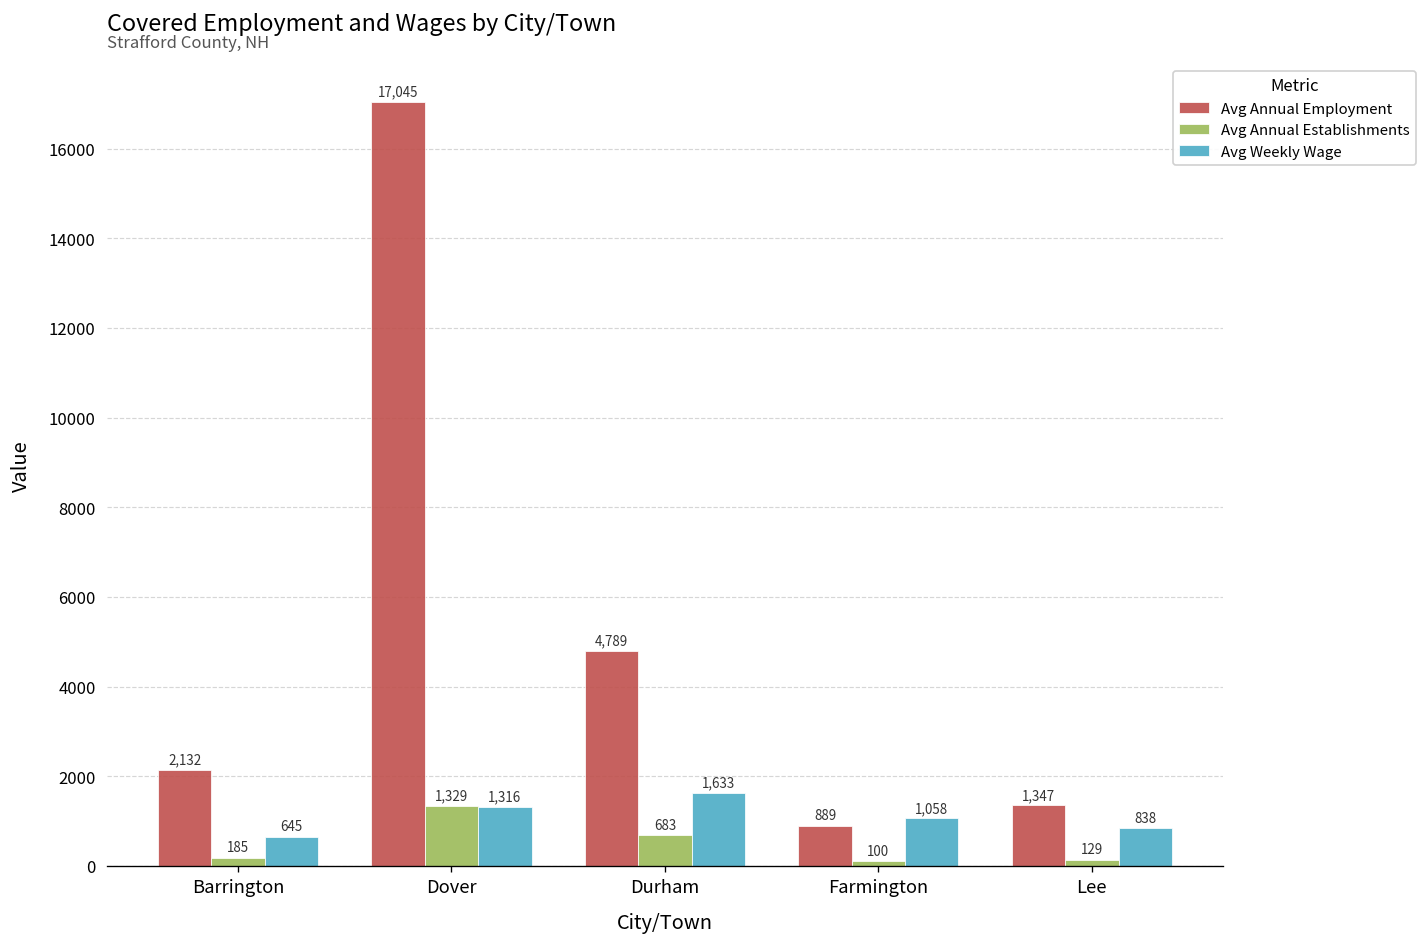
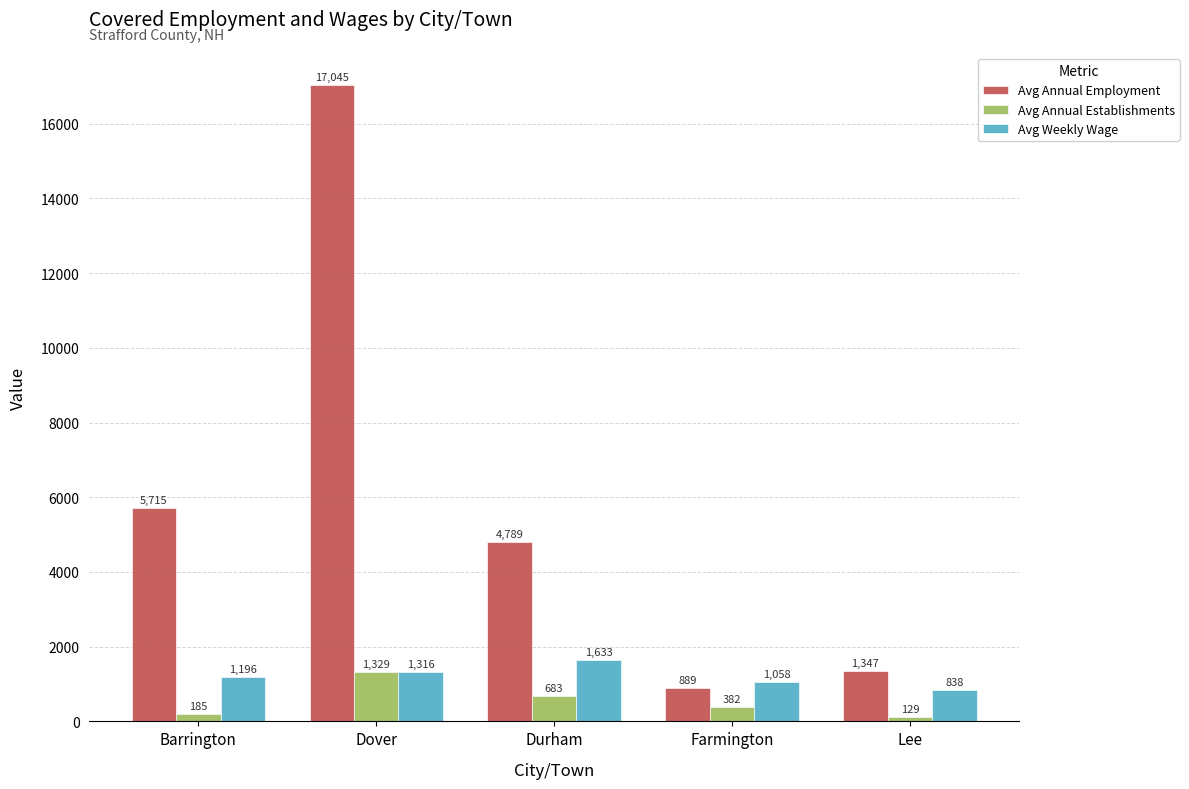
  {
    "Avg Annual Employment": {
-     "Barrington": "2,132",
+     "Barrington": "5,715",
      "Dover": "17,045",
      "Durham": "4,789",
      "Farmington": "889",
      "Lee": "1,347"
    },
    "Avg Annual Establishments": {
      "Barrington": "185",
      "Dover": "1,329",
      "Durham": "683",
-     "Farmington": "100",
+     "Farmington": "382",
      "Lee": "129"
    },
    "Avg Weekly Wage": {
-     "Barrington": "645",
+     "Barrington": "1,196",
      "Dover": "1,316",
      "Durham": "1,633",
      "Farmington": "1,058",
      "Lee": "838"
    }
  }
